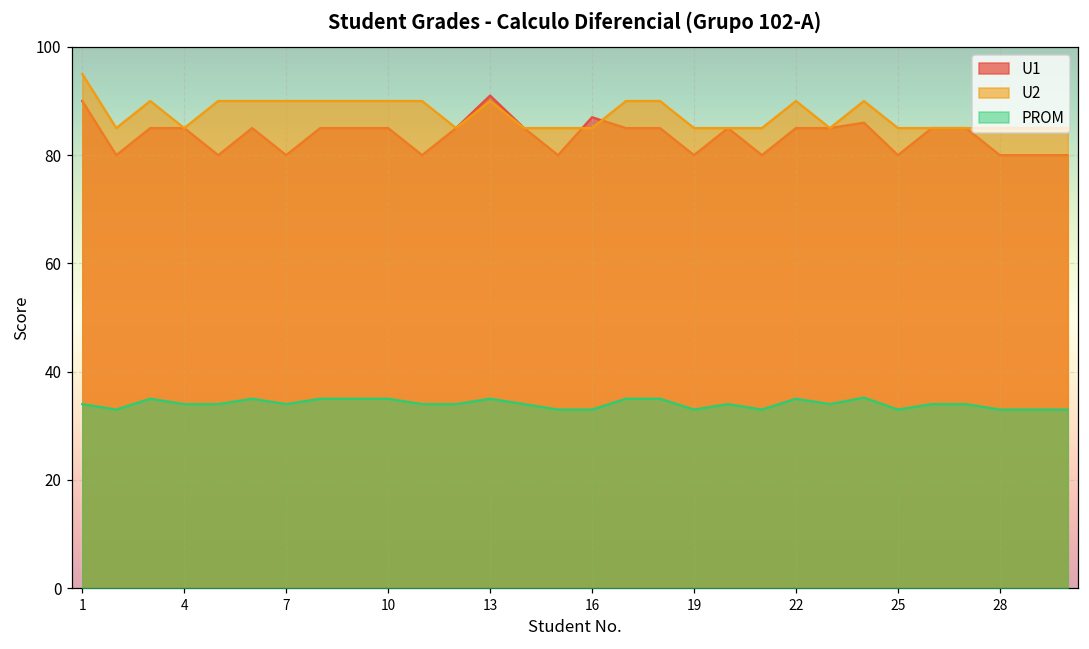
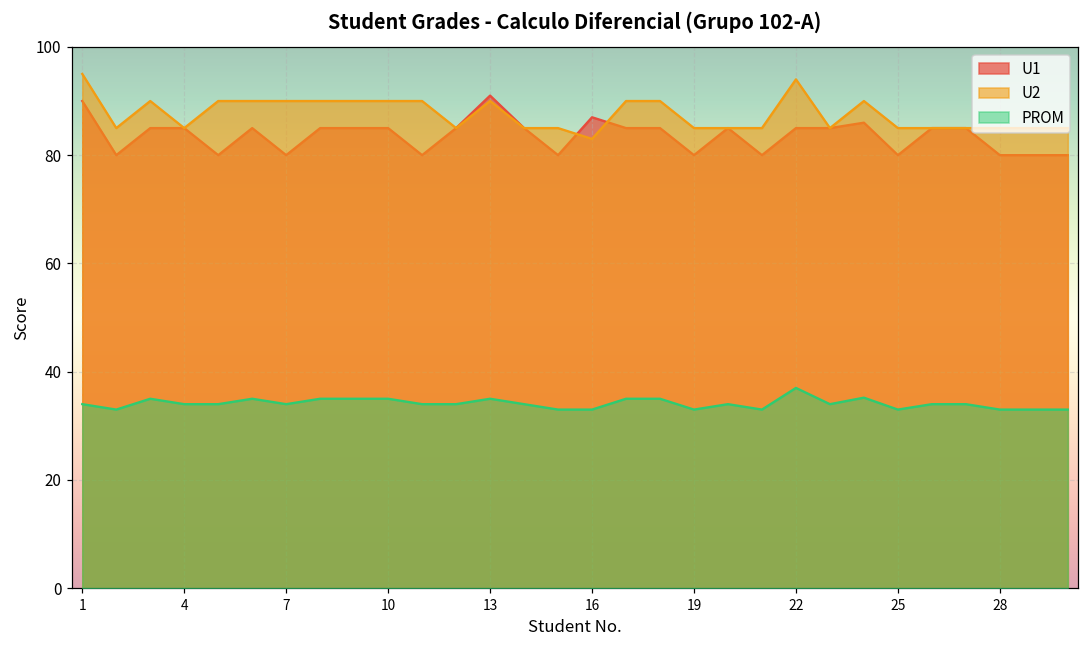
  {
    "U1": {
      "1": 90,
      "7": 80,
      "10": 85,
      "13": 91,
      "16": 87,
      "19": 80,
      "22": 85,
      "25": 80,
      "28": 80
    },
    "U2": {
      "1": 95,
      "7": 90,
      "10": 90,
      "13": 90,
-     "16": 85,
+     "16": 83,
      "19": 85,
-     "22": 90,
+     "22": 94,
      "25": 85
    },
    "PROM": {
      "1": 34,
      "4": 34,
      "7": 34,
      "10": 35,
      "13": 35,
      "16": 33,
      "19": 33,
-     "22": 35,
+     "22": 37,
      "25": 33,
      "28": 33
    }
  }
